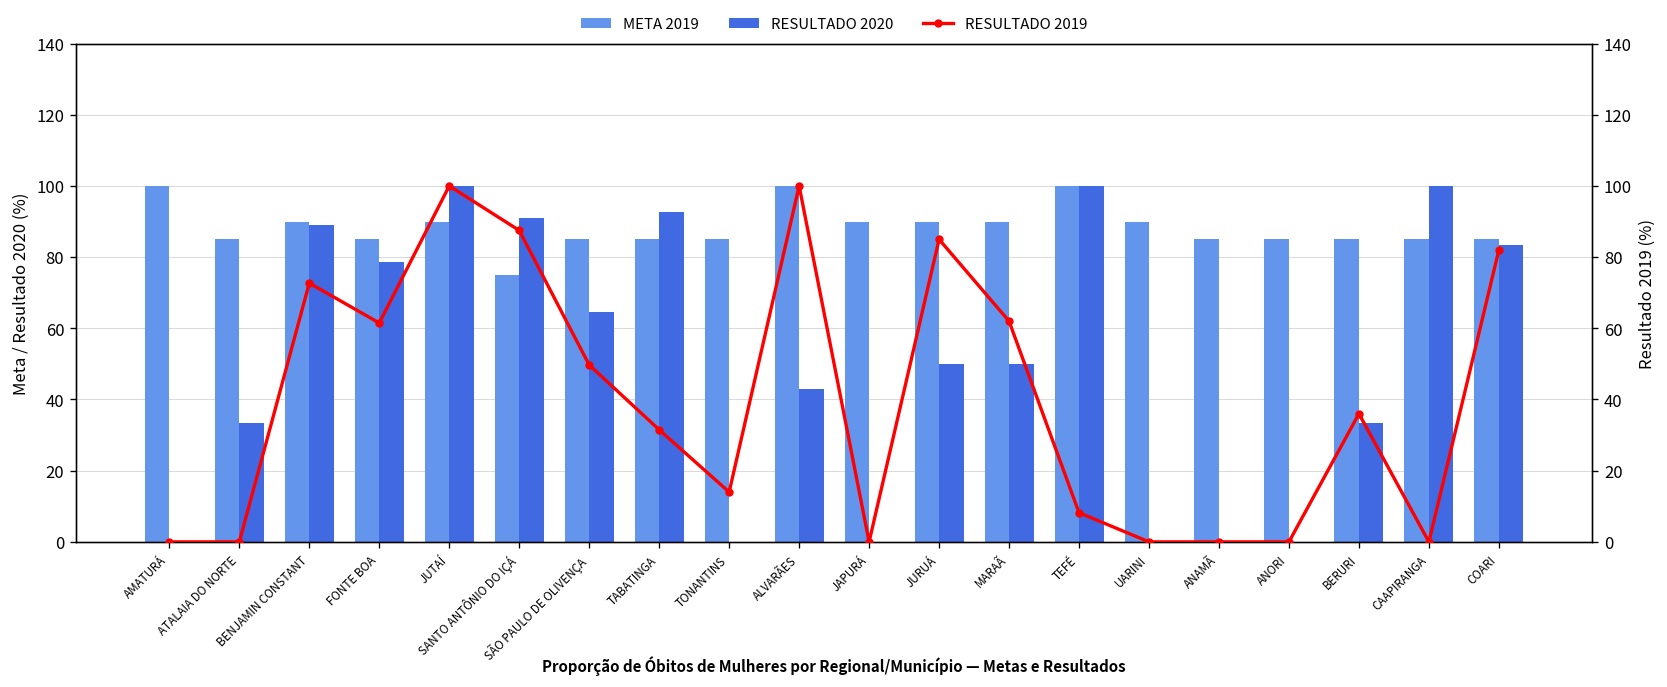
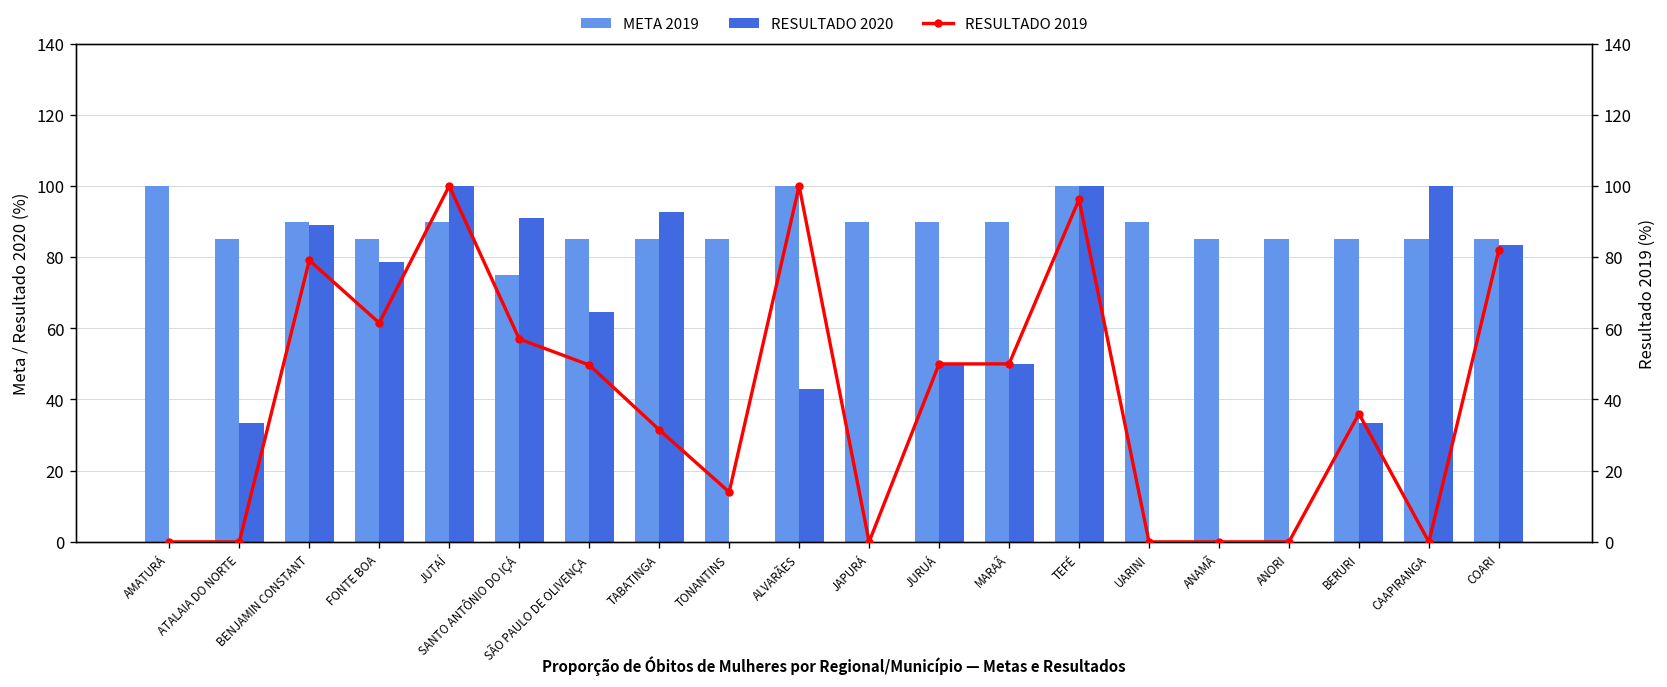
  {
    "RESULTADO 2019": {
      "AMATURÁ": 0,
      "ATALAIA DO NORTE": 0,
-     "BENJAMIN CONSTANT": 73,
+     "BENJAMIN CONSTANT": 79,
      "FONTE BOA": 62,
      "JUTAÍ": 100,
-     "SANTO ANTÔNIO DO IÇÁ": 88,
+     "SANTO ANTÔNIO DO IÇÁ": 57,
      "SÃO PAULO DE OLIVENÇA": 50,
      "TABATINGA": 32,
      "TONANTINS": 14,
      "ALVARÃES": 100,
      "JAPURÁ": 0,
-     "JURUÁ": 85,
-     "MARAÃ": 62,
-     "TEFÉ": 8,
+     "JURUÁ": 50,
+     "MARAÃ": 50,
+     "TEFÉ": 96,
      "UARINI": 0,
      "ANAMÃ": 0,
      "ANORI": 0,
      "BERURI": 36,
      "CAAPIRANGA": 0,
      "COARI": 82
    }
  }
